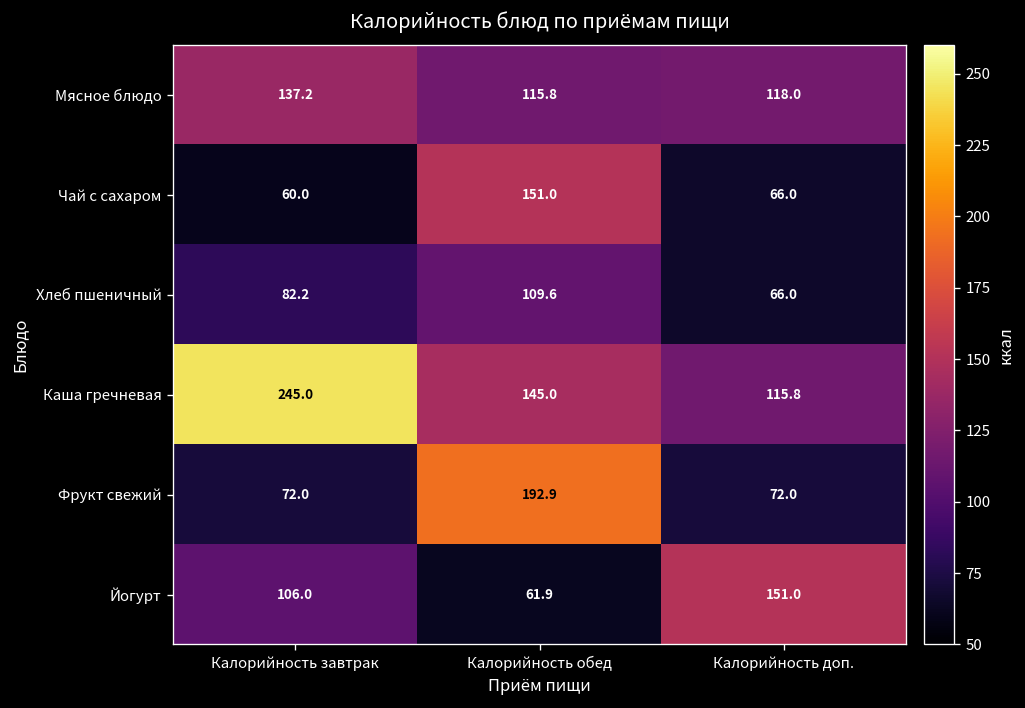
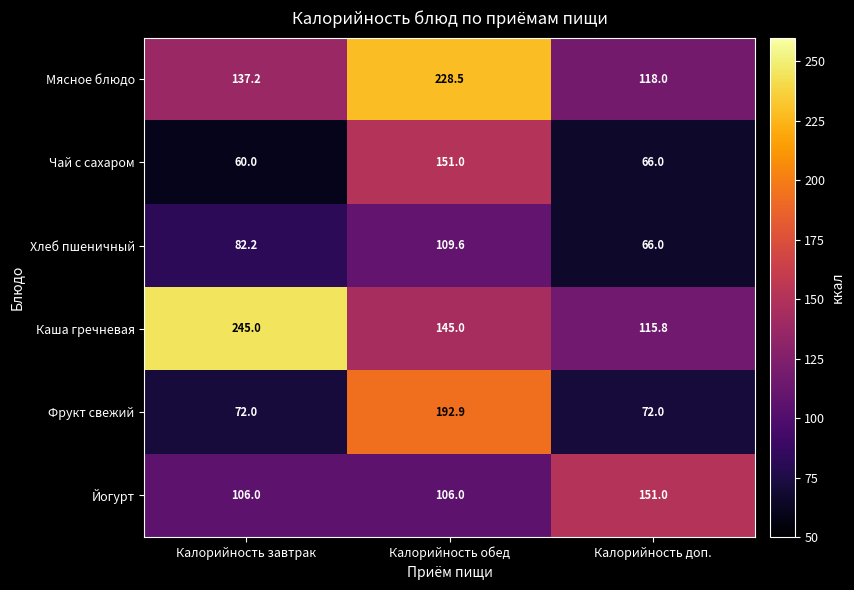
  {
    "Мясное блюдо": {
      "Калорийность завтрак": 137.2,
-     "Калорийность обед": 115.8,
+     "Калорийность обед": 228.5,
      "Калорийность доп.": 118.0
    },
    "Чай с сахаром": {
      "Калорийность завтрак": 60.0,
      "Калорийность обед": 151.0,
      "Калорийность доп.": 66.0
    },
    "Хлеб пшеничный": {
      "Калорийность завтрак": 82.2,
      "Калорийность обед": 109.6,
      "Калорийность доп.": 66.0
    },
    "Каша гречневая": {
      "Калорийность завтрак": 245.0,
      "Калорийность обед": 145.0,
      "Калорийность доп.": 115.8
    },
    "Фрукт свежий": {
      "Калорийность завтрак": 72.0,
      "Калорийность обед": 192.9,
      "Калорийность доп.": 72.0
    },
    "Йогурт": {
      "Калорийность завтрак": 106.0,
-     "Калорийность обед": 61.9,
+     "Калорийность обед": 106.0,
      "Калорийность доп.": 151.0
    }
  }
